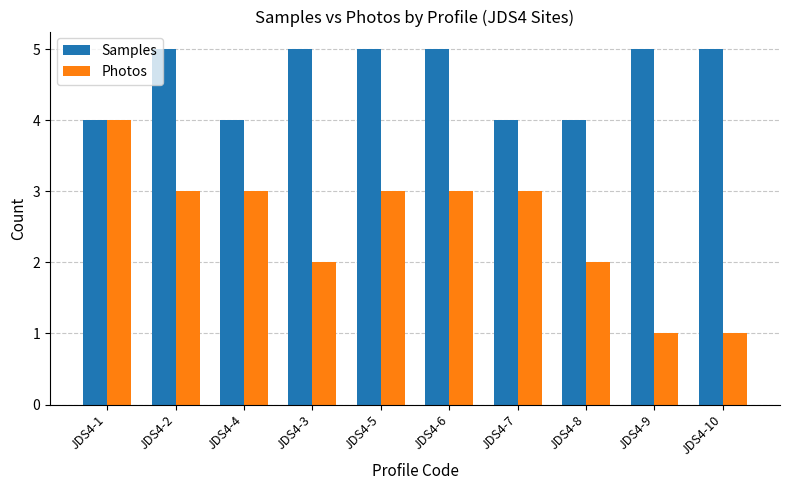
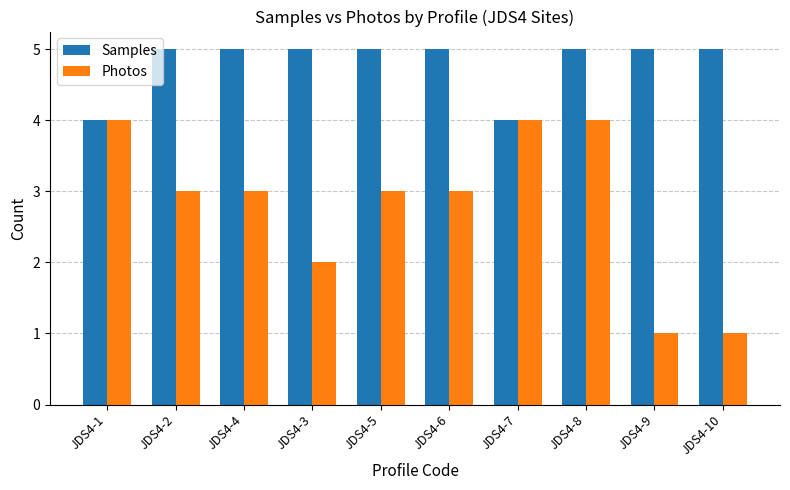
  {
    "Samples": {
      "JDS4-1": 4,
      "JDS4-2": 5,
-     "JDS4-4": 4,
+     "JDS4-4": 5,
      "JDS4-3": 5,
      "JDS4-5": 5,
      "JDS4-6": 5,
      "JDS4-7": 4,
-     "JDS4-8": 4,
+     "JDS4-8": 5,
      "JDS4-9": 5,
      "JDS4-10": 5
    },
    "Photos": {
      "JDS4-1": 4,
      "JDS4-2": 3,
      "JDS4-4": 3,
      "JDS4-3": 2,
      "JDS4-5": 3,
      "JDS4-6": 3,
-     "JDS4-7": 3,
-     "JDS4-8": 2,
+     "JDS4-7": 4,
+     "JDS4-8": 4,
      "JDS4-9": 1,
      "JDS4-10": 1
    }
  }
